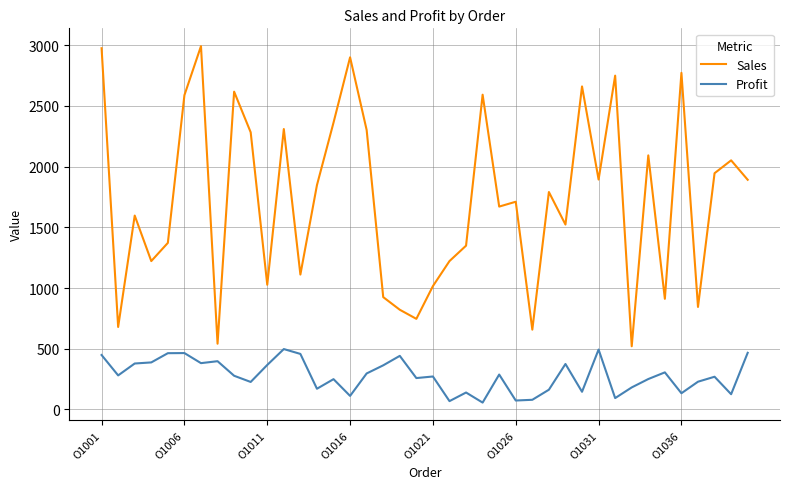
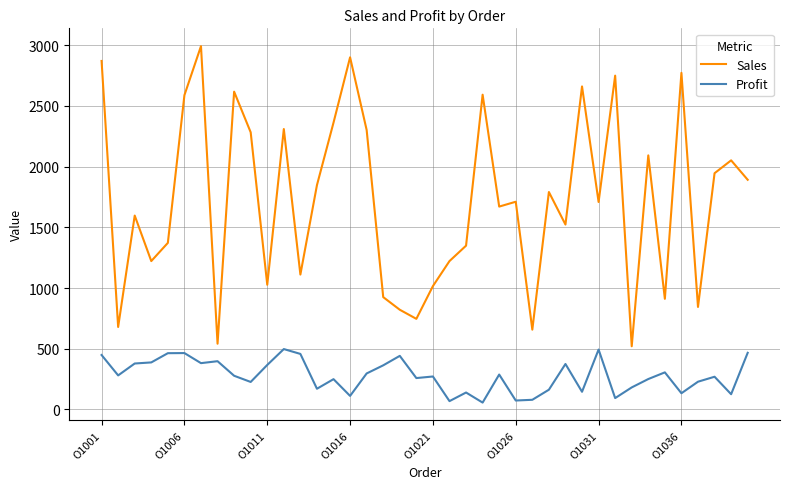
  {
    "Sales": {
-     "O1001": 2980,
+     "O1001": 2870,
      "O1006": 2590,
      "O1011": 1030,
      "O1016": 2900,
      "O1021": 1020,
      "O1026": 1710,
-     "O1031": 1890,
+     "O1031": 1710,
      "O1036": 2770
    },
    "Profit": {
      "O1001": 450,
      "O1006": 460,
      "O1011": 370,
      "O1016": 110,
      "O1021": 270,
      "O1026": 70,
      "O1031": 490,
      "O1036": 130
    }
  }
